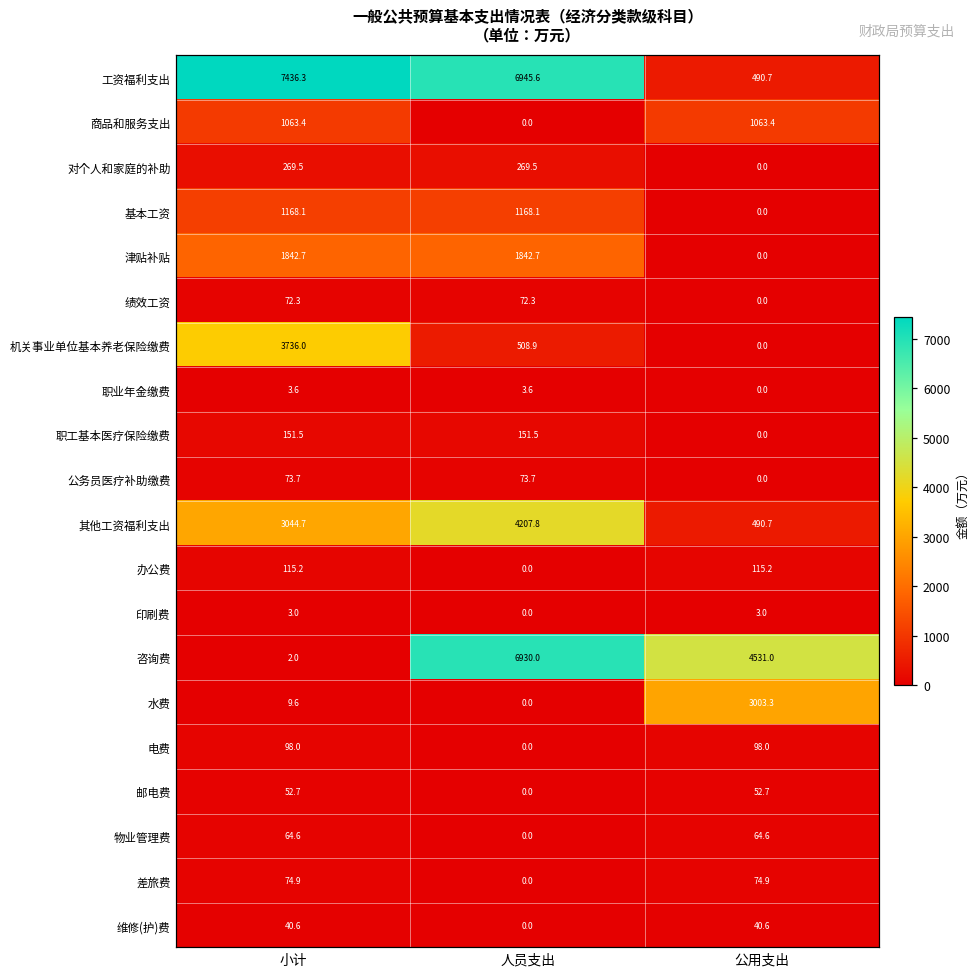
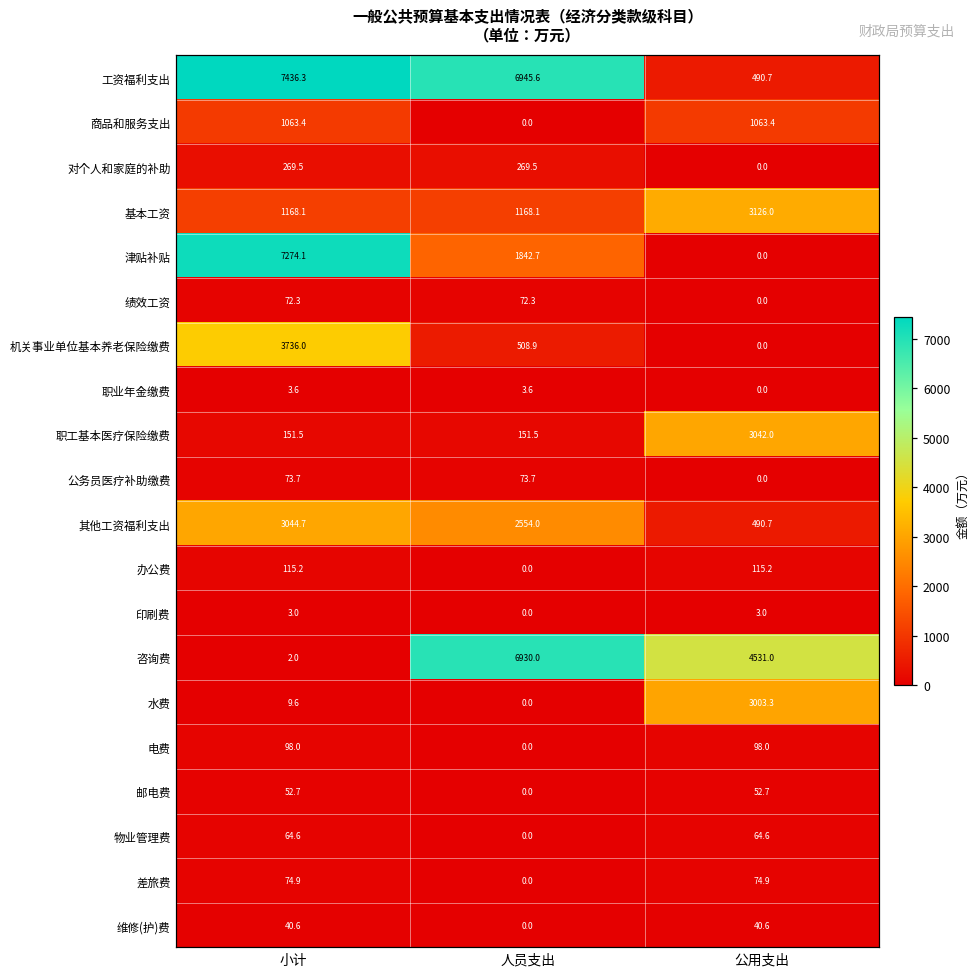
  {
    "工资福利支出": {
      "小计": 7436.3,
      "人员支出": 6945.6,
      "公用支出": 490.7
    },
    "商品和服务支出": {
      "小计": 1063.4,
      "人员支出": 0.0,
      "公用支出": 1063.4
    },
    "对个人和家庭的补助": {
      "小计": 269.5,
      "人员支出": 269.5,
      "公用支出": 0.0
    },
    "基本工资": {
      "小计": 1168.1,
      "人员支出": 1168.1,
-     "公用支出": 0.0
+     "公用支出": 3126.0
    },
    "津贴补贴": {
-     "小计": 1842.7,
+     "小计": 7274.1,
      "人员支出": 1842.7,
      "公用支出": 0.0
    },
    "绩效工资": {
      "小计": 72.3,
      "人员支出": 72.3,
      "公用支出": 0.0
    },
    "机关事业单位基本养老保险缴费": {
      "小计": 3736.0,
      "人员支出": 508.9,
      "公用支出": 0.0
    },
    "职业年金缴费": {
      "小计": 3.6,
      "人员支出": 3.6,
      "公用支出": 0.0
    },
    "职工基本医疗保险缴费": {
      "小计": 151.5,
      "人员支出": 151.5,
-     "公用支出": 0.0
+     "公用支出": 3042.0
    },
    "公务员医疗补助缴费": {
      "小计": 73.7,
      "人员支出": 73.7,
      "公用支出": 0.0
    },
    "其他工资福利支出": {
      "小计": 3044.7,
-     "人员支出": 4207.8,
+     "人员支出": 2554.0,
      "公用支出": 490.7
    },
    "办公费": {
      "小计": 115.2,
      "人员支出": 0.0,
      "公用支出": 115.2
    },
    "印刷费": {
      "小计": 3.0,
      "人员支出": 0.0,
      "公用支出": 3.0
    },
    "咨询费": {
      "小计": 2.0,
      "人员支出": 6930.0,
      "公用支出": 4531.0
    },
    "水费": {
      "小计": 9.6,
      "人员支出": 0.0,
      "公用支出": 3003.3
    },
    "电费": {
      "小计": 98.0,
      "人员支出": 0.0,
      "公用支出": 98.0
    },
    "邮电费": {
      "小计": 52.7,
      "人员支出": 0.0,
      "公用支出": 52.7
    },
    "物业管理费": {
      "小计": 64.6,
      "人员支出": 0.0,
      "公用支出": 64.6
    },
    "差旅费": {
      "小计": 74.9,
      "人员支出": 0.0,
      "公用支出": 74.9
    },
    "维修(护)费": {
      "小计": 40.6,
      "人员支出": 0.0,
      "公用支出": 40.6
    }
  }
